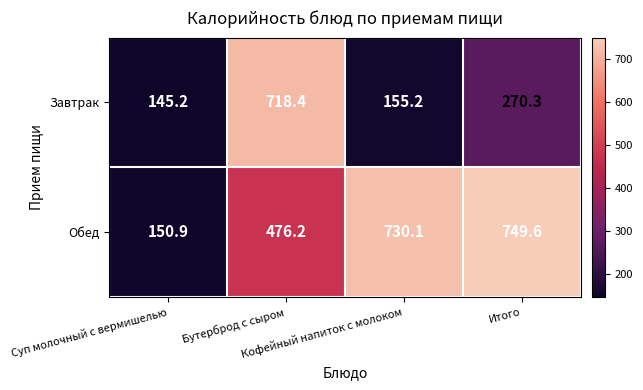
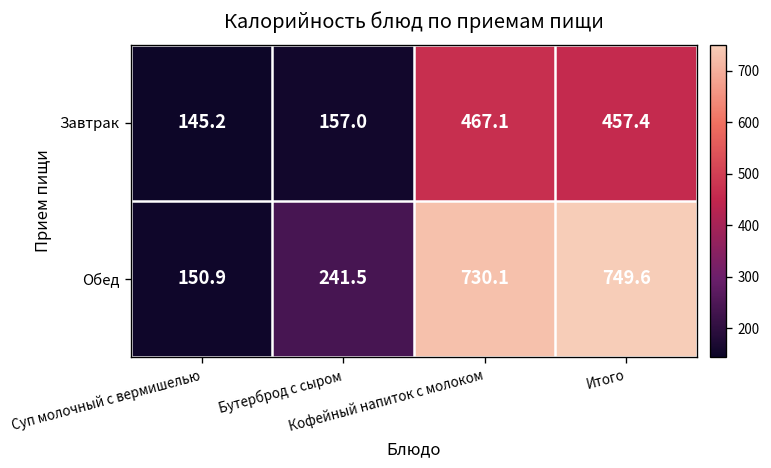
  {
    "Завтрак": {
      "Суп молочный с вермишелью": 145.2,
-     "Бутерброд с сыром": 718.4,
-     "Кофейный напиток с молоком": 155.2,
-     "Итого": 270.3
+     "Бутерброд с сыром": 157.0,
+     "Кофейный напиток с молоком": 467.1,
+     "Итого": 457.4
    },
    "Обед": {
      "Суп молочный с вермишелью": 150.9,
-     "Бутерброд с сыром": 476.2,
+     "Бутерброд с сыром": 241.5,
      "Кофейный напиток с молоком": 730.1,
      "Итого": 749.6
    }
  }
